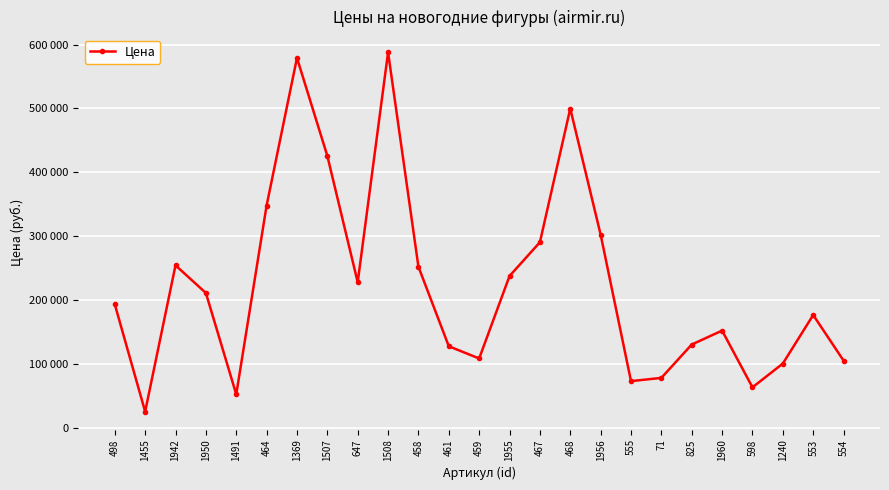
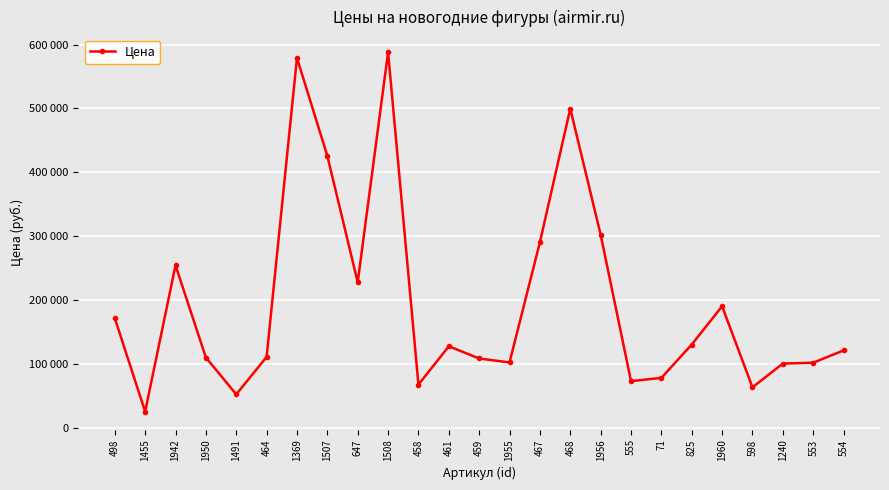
  {
-   "498": 190000,
+   "498": 170000,
    "1455": 30000,
    "1942": 250000,
-   "1950": 210000,
+   "1950": 110000,
    "1491": 50000,
-   "464": 350000,
+   "464": 110000,
    "1369": 580000,
    "1507": 430000,
    "647": 230000,
    "1508": 590000,
-   "458": 250000,
+   "458": 70000,
    "461": 130000,
    "459": 110000,
-   "1955": 240000,
+   "1955": 100000,
    "467": 290000,
    "468": 500000,
    "1956": 300000,
    "555": 70000,
    "71": 80000,
    "825": 130000,
-   "1960": 150000,
+   "1960": 190000,
    "598": 60000,
    "1240": 100000,
-   "553": 180000,
-   "554": 110000
+   "553": 100000,
+   "554": 120000
  }
